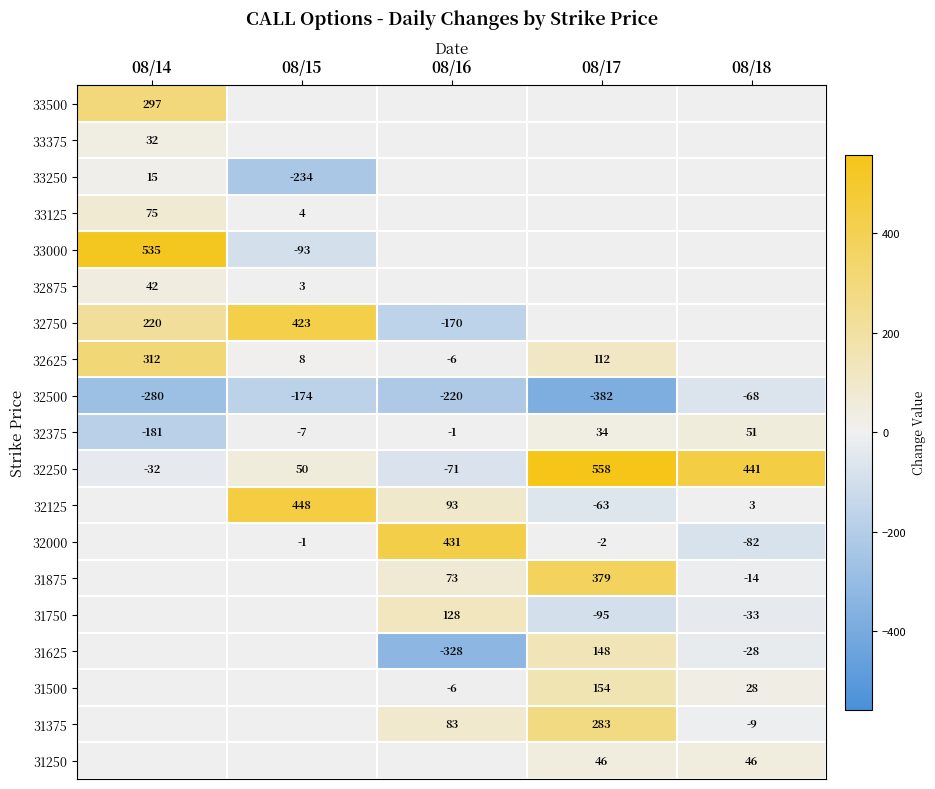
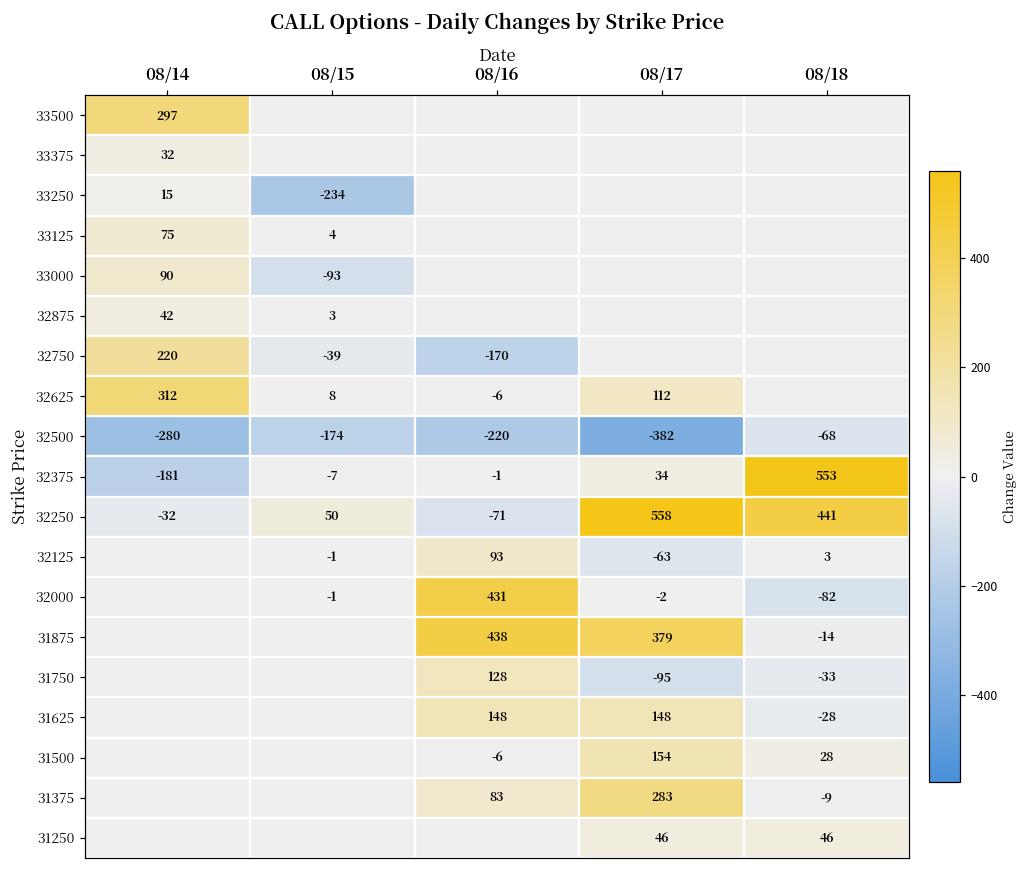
  {
    "33500": {
      "08/14": 297
    },
    "33375": {
      "08/14": 32
    },
    "33250": {
      "08/14": 15,
      "08/15": -234
    },
    "33125": {
      "08/14": 75,
      "08/15": 4
    },
    "33000": {
-     "08/14": 535,
+     "08/14": 90,
      "08/15": -93
    },
    "32875": {
      "08/14": 42,
      "08/15": 3
    },
    "32750": {
      "08/14": 220,
-     "08/15": 423,
+     "08/15": -39,
      "08/16": -170
    },
    "32625": {
      "08/14": 312,
      "08/15": 8,
      "08/16": -6,
      "08/17": 112
    },
    "32500": {
      "08/14": -280,
      "08/15": -174,
      "08/16": -220,
      "08/17": -382,
      "08/18": -68
    },
    "32375": {
      "08/14": -181,
      "08/15": -7,
      "08/16": -1,
      "08/17": 34,
-     "08/18": 51
+     "08/18": 553
    },
    "32250": {
      "08/14": -32,
      "08/15": 50,
      "08/16": -71,
      "08/17": 558,
      "08/18": 441
    },
    "32125": {
-     "08/15": 448,
+     "08/15": -1,
      "08/16": 93,
      "08/17": -63,
      "08/18": 3
    },
    "32000": {
      "08/15": -1,
      "08/16": 431,
      "08/17": -2,
      "08/18": -82
    },
    "31875": {
-     "08/16": 73,
+     "08/16": 438,
      "08/17": 379,
      "08/18": -14
    },
    "31750": {
      "08/16": 128,
      "08/17": -95,
      "08/18": -33
    },
    "31625": {
-     "08/16": -328,
+     "08/16": 148,
      "08/17": 148,
      "08/18": -28
    },
    "31500": {
      "08/16": -6,
      "08/17": 154,
      "08/18": 28
    },
    "31375": {
      "08/16": 83,
      "08/17": 283,
      "08/18": -9
    },
    "31250": {
      "08/17": 46,
      "08/18": 46
    }
  }
